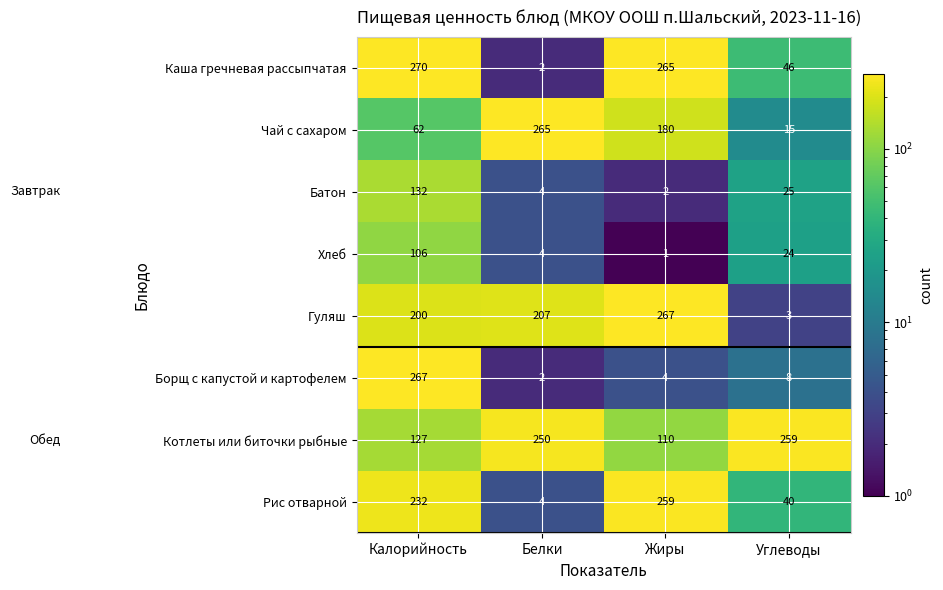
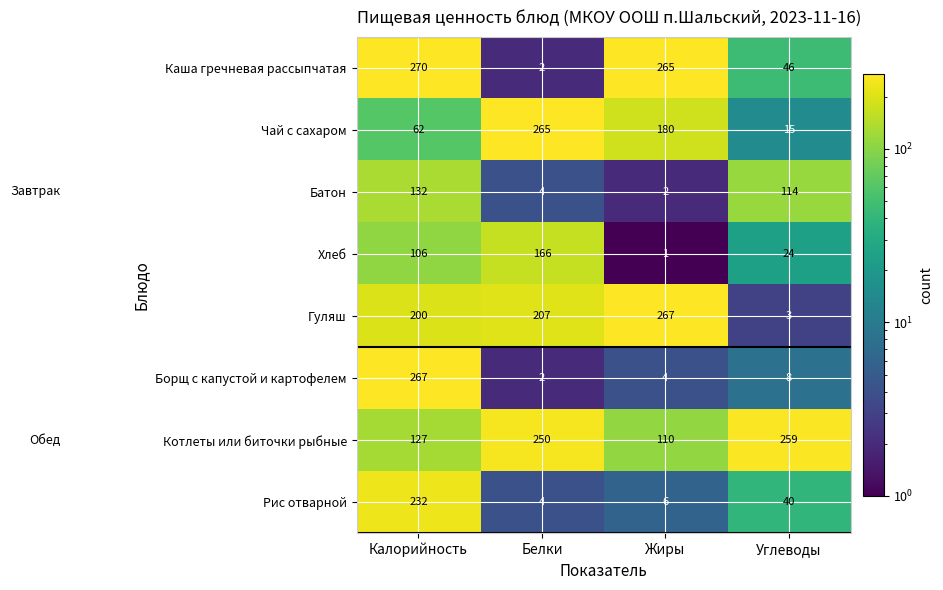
  {
    "Каша гречневая рассыпчатая": {
      "Калорийность": 270,
      "Белки": 2,
      "Жиры": 265,
      "Углеводы": 46
    },
    "Чай с сахаром": {
      "Калорийность": 62,
      "Белки": 265,
      "Жиры": 180,
      "Углеводы": 15
    },
    "Батон": {
      "Калорийность": 132,
      "Белки": 4,
      "Жиры": 2,
-     "Углеводы": 25
+     "Углеводы": 114
    },
    "Хлеб": {
      "Калорийность": 106,
-     "Белки": 4,
+     "Белки": 166,
      "Жиры": 1,
      "Углеводы": 24
    },
    "Гуляш": {
      "Калорийность": 200,
      "Белки": 207,
      "Жиры": 267,
      "Углеводы": 3
    },
    "Борщ с капустой и картофелем": {
      "Калорийность": 267,
      "Белки": 2,
      "Жиры": 4,
      "Углеводы": 8
    },
    "Котлеты или биточки рыбные": {
      "Калорийность": 127,
      "Белки": 250,
      "Жиры": 110,
      "Углеводы": 259
    },
    "Рис отварной": {
      "Калорийность": 232,
      "Белки": 4,
-     "Жиры": 259,
+     "Жиры": 6,
      "Углеводы": 40
    }
  }
